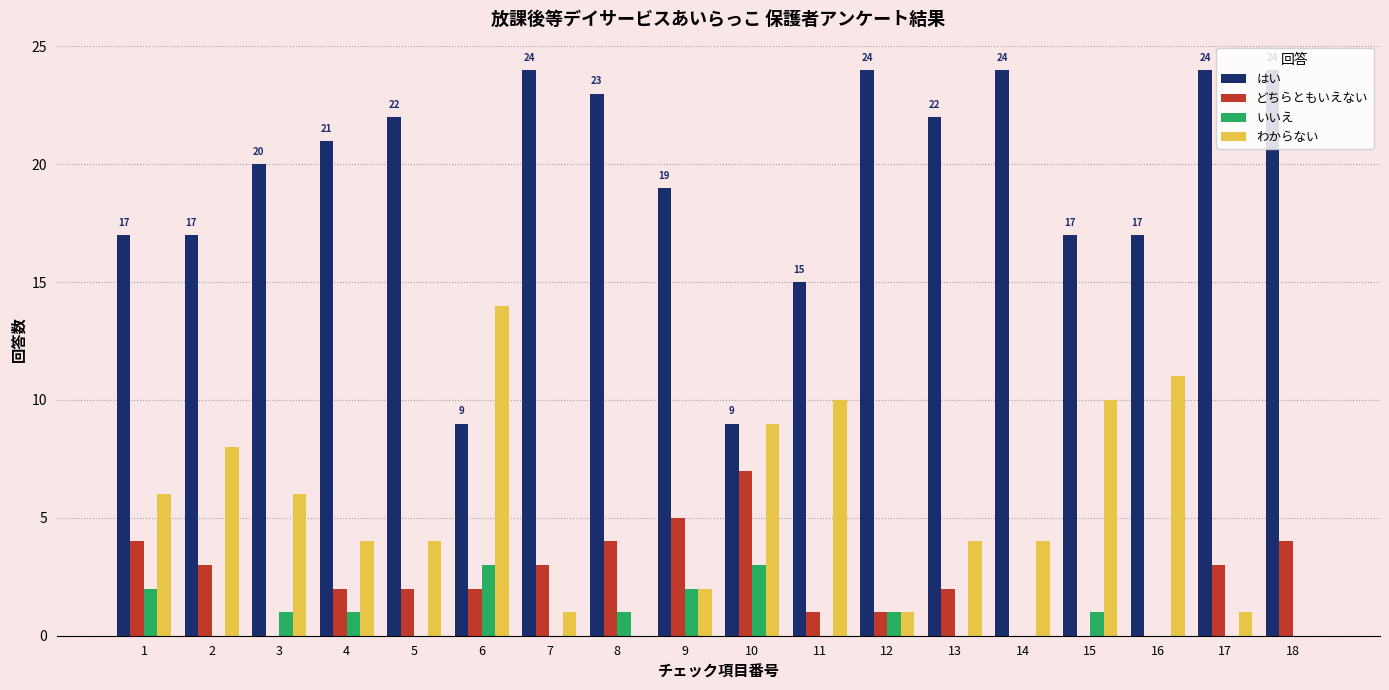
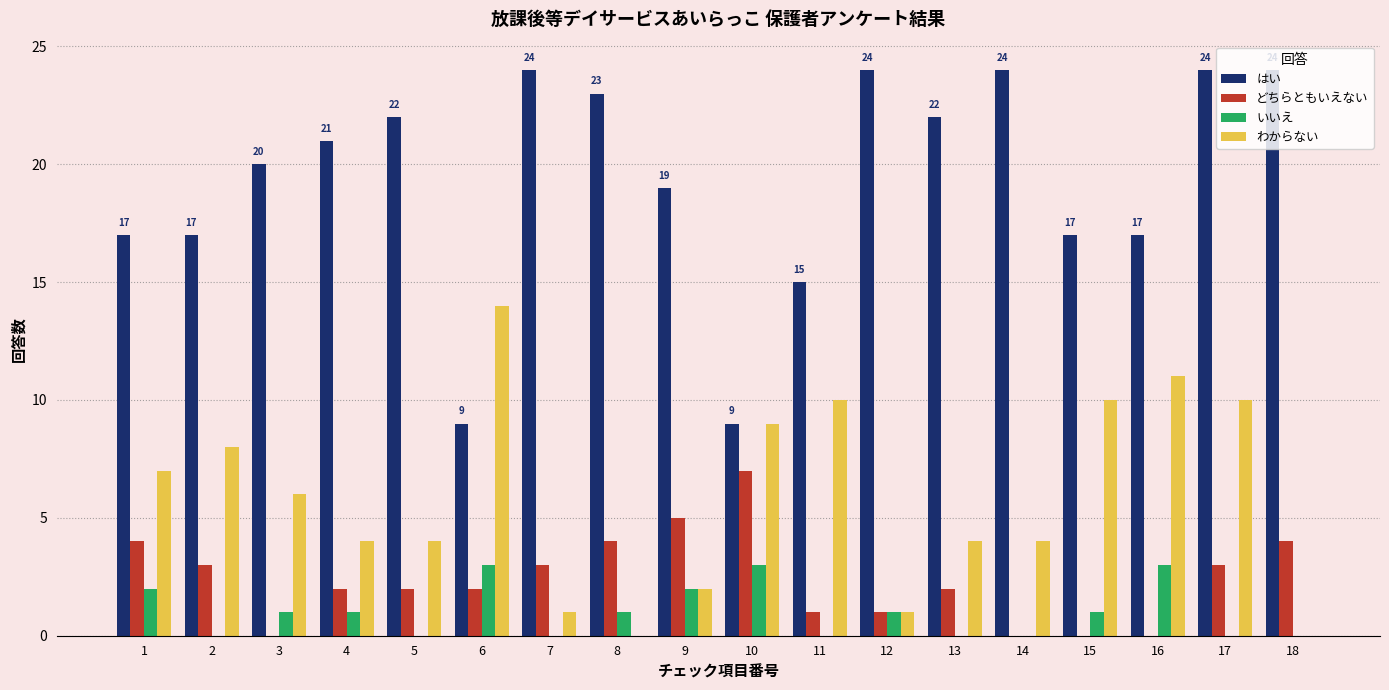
  {
    "はい": {
      "1": 17,
      "2": 17,
      "3": 20,
      "4": 21,
      "5": 22,
      "6": 9,
      "7": 24,
      "8": 23,
      "9": 19,
      "10": 9,
      "11": 15,
      "12": 24,
      "13": 22,
      "14": 24,
      "15": 17,
      "16": 17,
      "17": 24
    },
    "どちらともいえない": {
      "1": 4,
      "2": 3,
      "3": 0,
      "4": 2,
      "5": 2,
      "6": 2,
      "7": 3,
      "8": 4,
      "9": 5,
      "10": 7,
      "11": 1,
      "12": 1,
      "13": 2,
      "14": 0,
      "15": 0,
      "16": 0,
      "17": 3,
      "18": 4
    },
    "いいえ": {
      "1": 2,
      "2": 0,
      "3": 1,
      "4": 1,
      "5": 0,
      "6": 3,
      "7": 0,
      "8": 1,
      "9": 2,
      "10": 3,
      "11": 0,
      "12": 1,
      "13": 0,
      "14": 0,
      "15": 1,
-     "16": 0,
+     "16": 3,
      "17": 0,
      "18": 0
    },
    "わからない": {
-     "1": 6,
+     "1": 7,
      "2": 8,
      "3": 6,
      "4": 4,
      "5": 4,
      "6": 14,
      "7": 1,
      "8": 0,
      "9": 2,
      "10": 9,
      "11": 10,
      "12": 1,
      "13": 4,
      "14": 4,
      "15": 10,
      "16": 11,
-     "17": 1,
+     "17": 10,
      "18": 0
    }
  }
